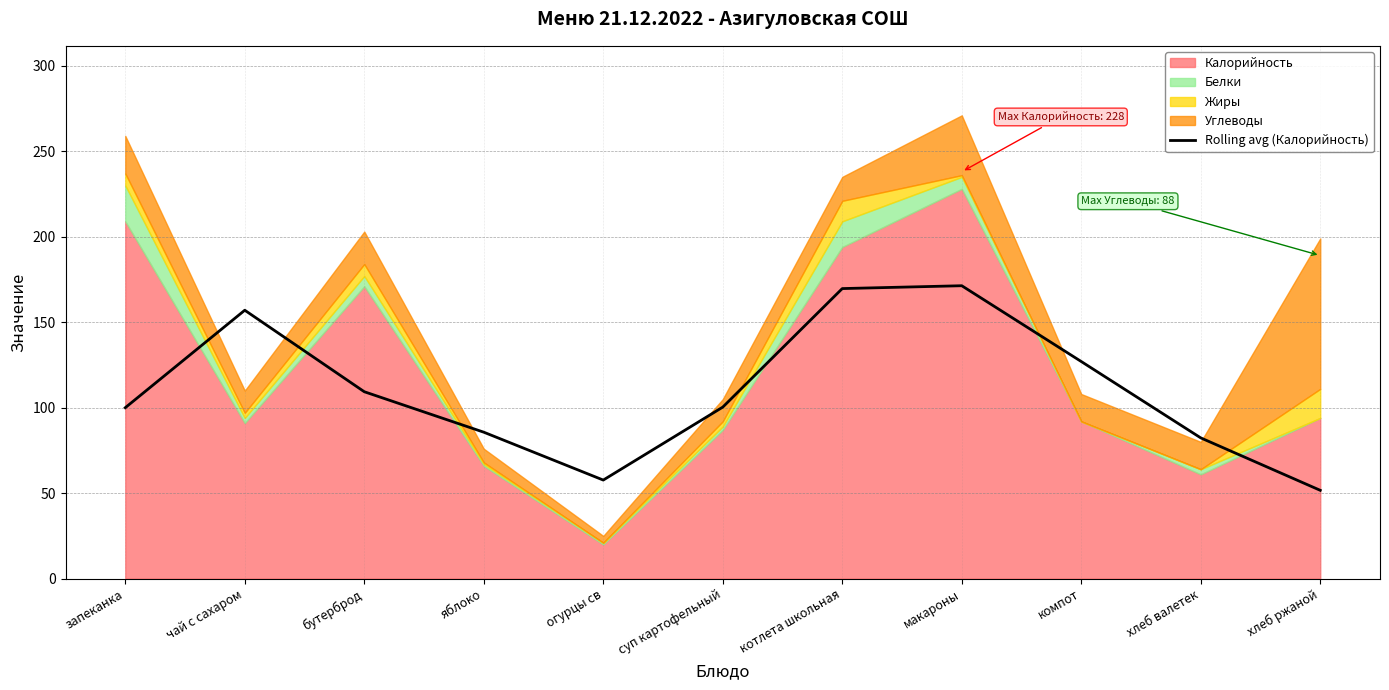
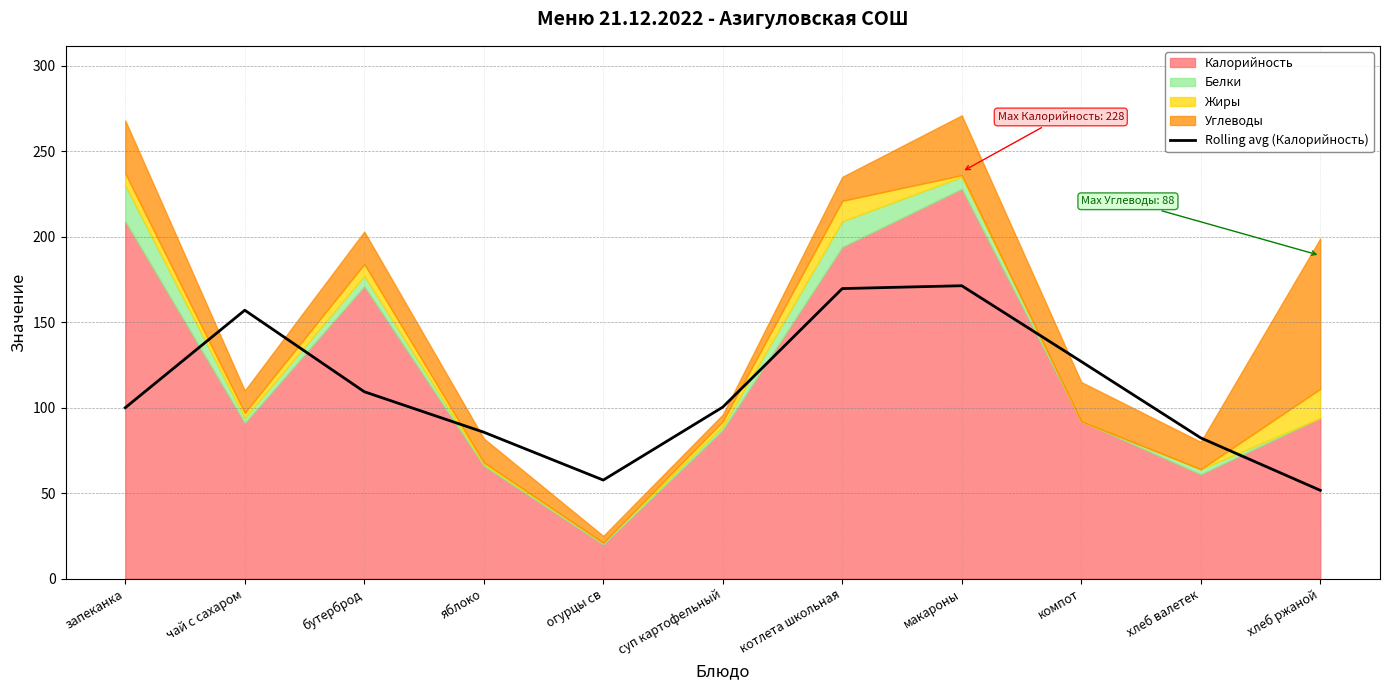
  {
    "Rolling avg (Калорийность)": {
      "запеканка": 100,
      "чай с сахаром": 157,
      "бутерброд": 109,
      "яблоко": 86,
      "огурцы св": 58,
      "суп картофельный": 100,
      "котлета школьная": 170,
      "макароны": 171,
      "компот": 127,
      "хлеб валетек": 82,
      "хлеб ржаной": 52
    },
    "Калорийность": {
      "запеканка": 209,
      "чай с сахаром": 91,
      "бутерброд": 171,
      "суп картофельный": 87,
      "котлета школьная": 194,
      "макароны": 228,
      "хлеб валетек": 61
    },
    "Белки": {
      "запеканка": 21,
      "чай с сахаром": 3,
      "бутерброд": 6,
      "суп картофельный": 2,
      "котлета школьная": 15
    },
    "Жиры": {
      "запеканка": 7,
      "чай с сахаром": 3,
      "бутерброд": 7,
      "суп картофельный": 3,
      "котлета школьная": 12,
      "хлеб ржаной": 17
    },
    "Углеводы": {
-     "запеканка": 22,
+     "запеканка": 31,
      "чай с сахаром": 13,
      "бутерброд": 19,
-     "яблоко": 8,
+     "яблоко": 14,
      "огурцы св": 4,
-     "суп картофельный": 13,
+     "суп картофельный": 4,
      "котлета школьная": 14,
-     "компот": 16,
+     "компот": 23,
      "хлеб валетек": 16
    }
  }
